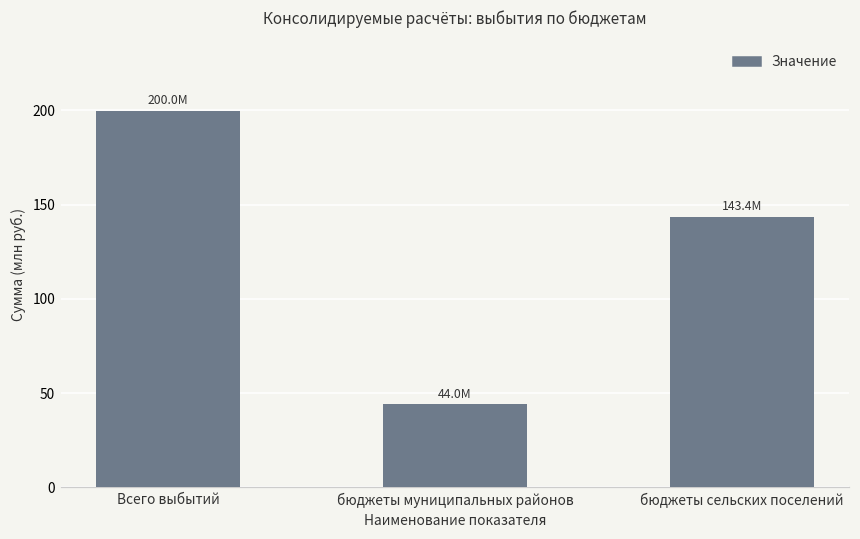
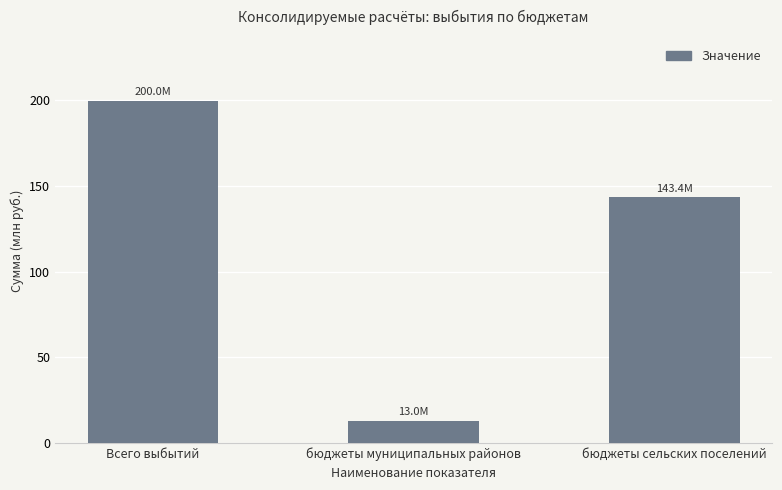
  {
    "Всего выбытий": "200.0M",
-   "бюджеты муниципальных районов": "44.0M",
+   "бюджеты муниципальных районов": "13.0M",
    "бюджеты сельских поселений": "143.4M"
  }
